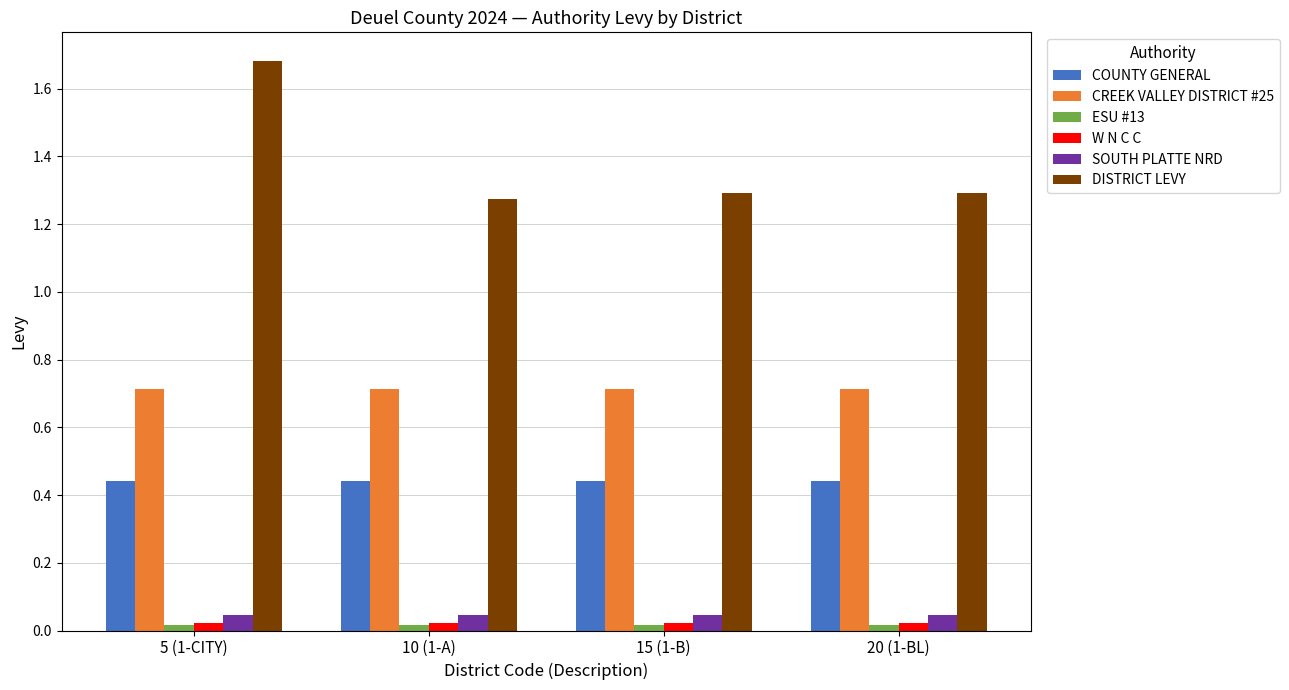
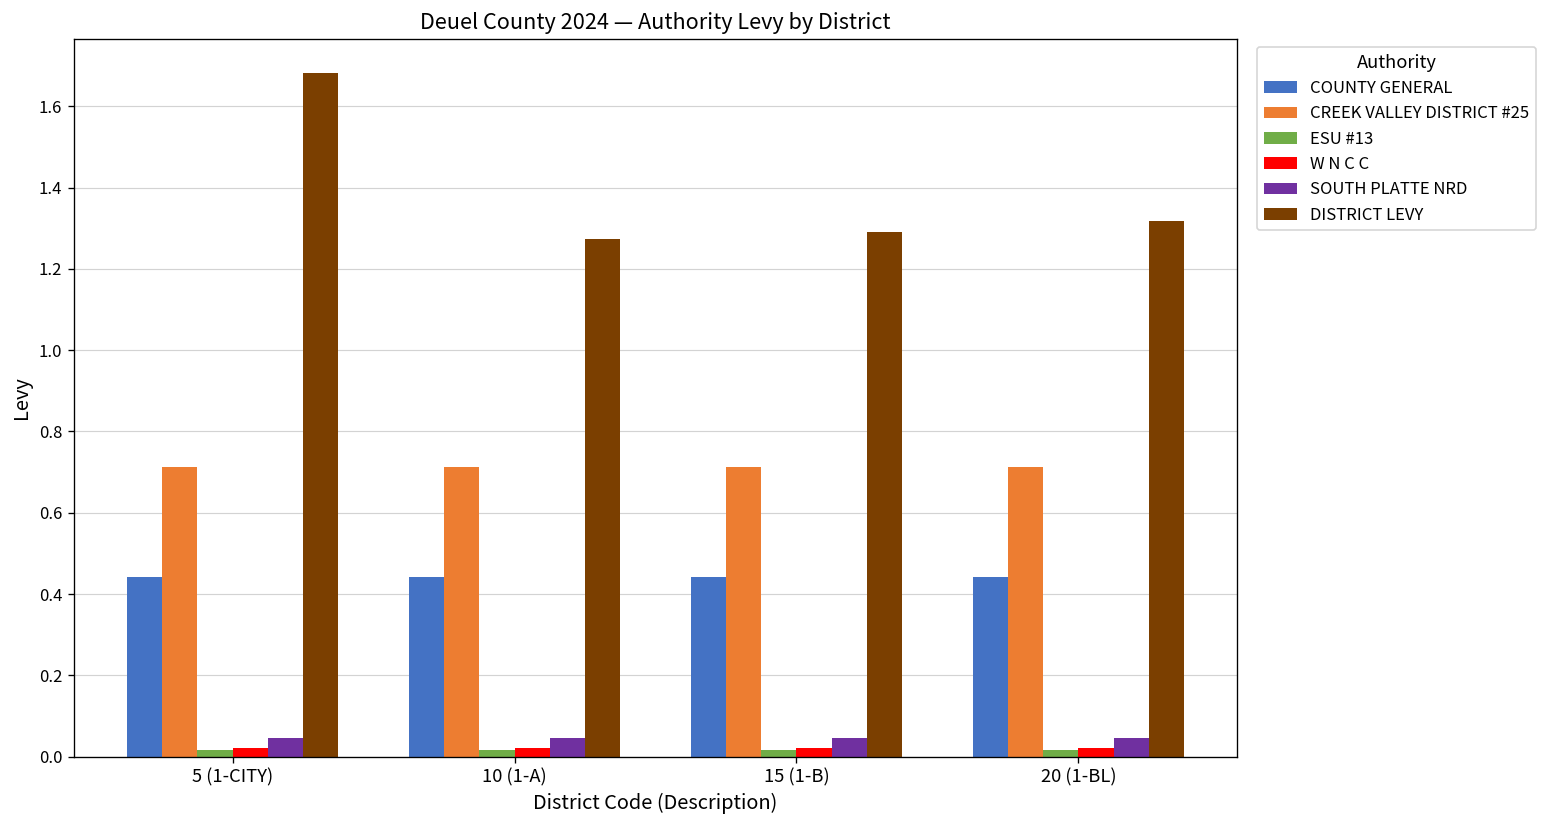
  {
    "COUNTY GENERAL": {
      "5 (1-CITY)": 0.44,
      "10 (1-A)": 0.44,
      "15 (1-B)": 0.44,
      "20 (1-BL)": 0.44
    },
    "CREEK VALLEY DISTRICT #25": {
      "5 (1-CITY)": 0.71,
      "10 (1-A)": 0.71,
      "15 (1-B)": 0.71,
      "20 (1-BL)": 0.71
    },
    "ESU #13": {
      "5 (1-CITY)": 0.02,
      "10 (1-A)": 0.02,
      "15 (1-B)": 0.02,
      "20 (1-BL)": 0.02
    },
    "W N C C": {
      "5 (1-CITY)": 0.02,
      "10 (1-A)": 0.02,
      "15 (1-B)": 0.02,
      "20 (1-BL)": 0.02
    },
    "SOUTH PLATTE NRD": {
      "5 (1-CITY)": 0.05,
      "10 (1-A)": 0.05,
      "15 (1-B)": 0.05,
      "20 (1-BL)": 0.05
    },
    "DISTRICT LEVY": {
      "5 (1-CITY)": 1.68,
      "10 (1-A)": 1.27,
      "15 (1-B)": 1.29,
-     "20 (1-BL)": 1.29
+     "20 (1-BL)": 1.32
    }
  }
